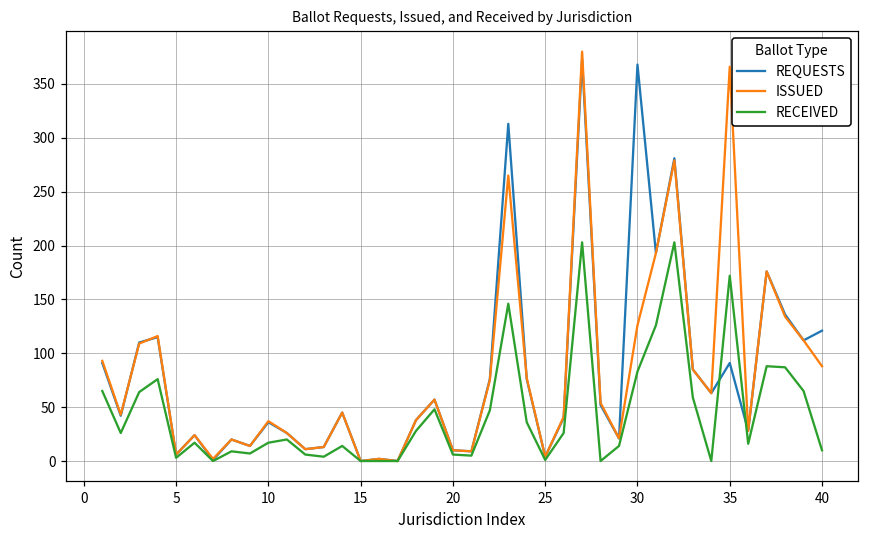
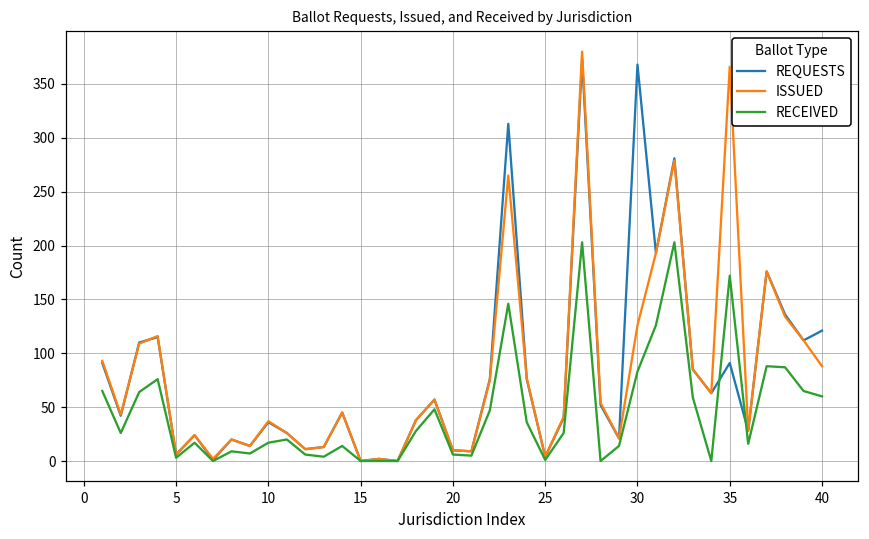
  {
    "REQUESTS": {
      "30": 370,
      "35": 90,
      "40": 120
    },
    "ISSUED": {
      "30": 130,
      "35": 370,
      "40": 90
    },
    "RECEIVED": {
      "5": 0,
      "10": 20,
      "20": 10,
      "25": 0,
      "30": 80,
      "35": 170,
-     "40": 10
+     "40": 60
    }
  }
